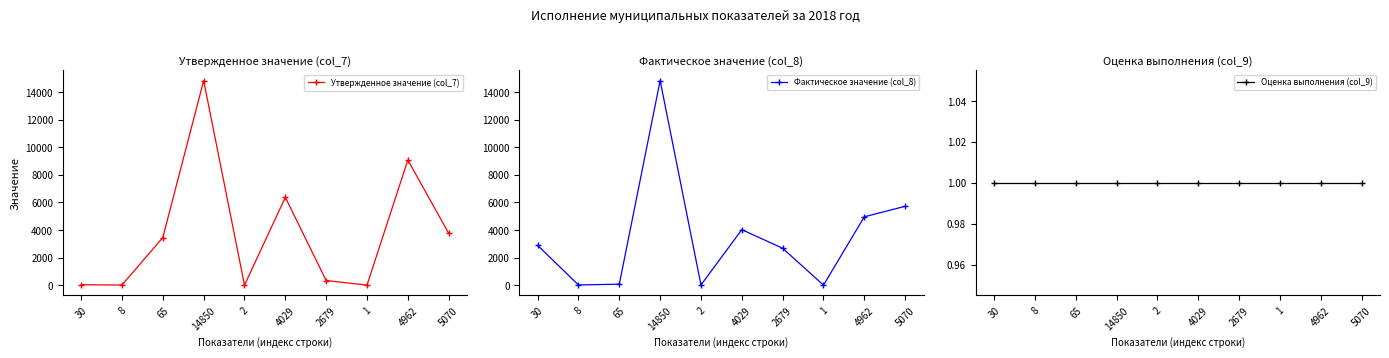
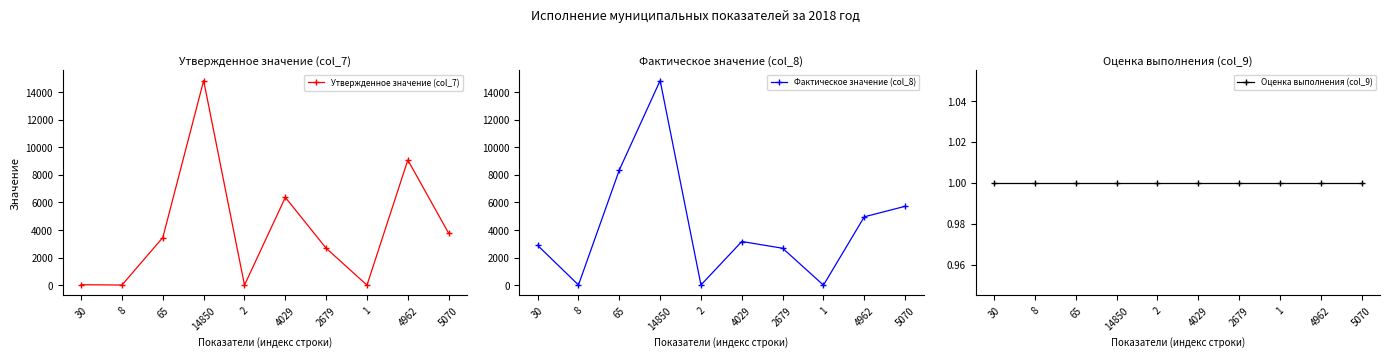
  {
    "Утвержденное значение (col_7)": {
      "30": 0,
      "8": 0,
      "65": 3500,
      "14850": 14900,
      "2": 0,
      "4029": 6400,
-     "2679": 300,
+     "2679": 2700,
      "1": 0,
      "4962": 9100,
      "5070": 3800
    },
    "Фактическое значение (col_8)": {
      "30": 2900,
      "8": 0,
-     "65": 100,
+     "65": 8400,
      "14850": 14900,
      "2": 0,
-     "4029": 4000,
+     "4029": 3200,
      "2679": 2700,
      "1": 0,
      "4962": 5000,
      "5070": 5700
    },
    "Оценка выполнения (col_9)": {
      "30": 1.000,
      "8": 1.000,
      "65": 1.000,
      "14850": 1.000,
      "2": 1.000,
      "4029": 1.000,
      "2679": 1.000,
      "1": 1.000,
      "4962": 1.000,
      "5070": 1.000
    }
  }
